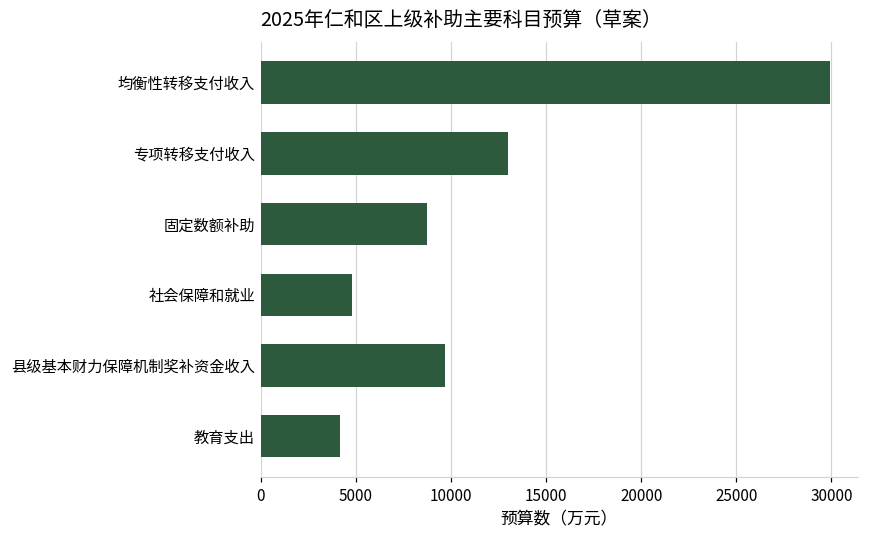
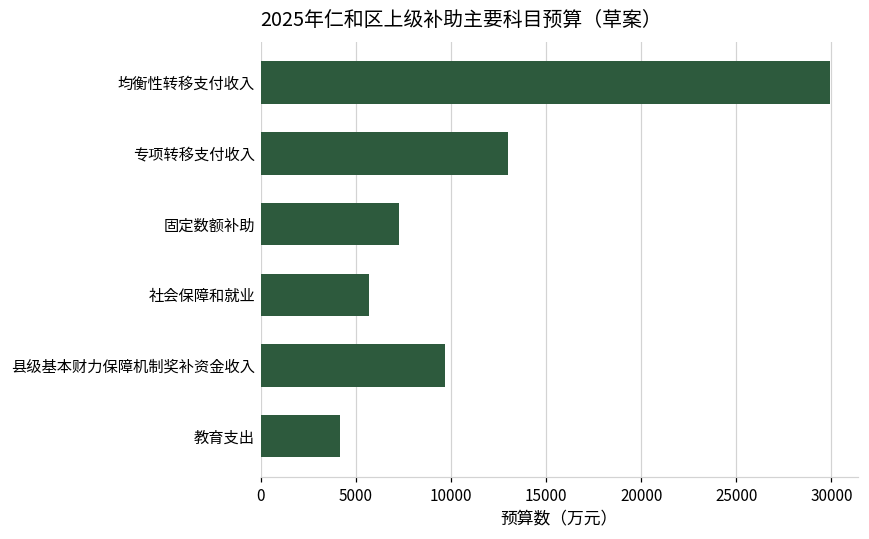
  {
    "均衡性转移支付收入": 29900,
    "专项转移支付收入": 13000,
-   "固定数额补助": 8700,
-   "社会保障和就业": 4800,
+   "固定数额补助": 7300,
+   "社会保障和就业": 5700,
    "县级基本财力保障机制奖补资金收入": 9700,
    "教育支出": 4200
  }
